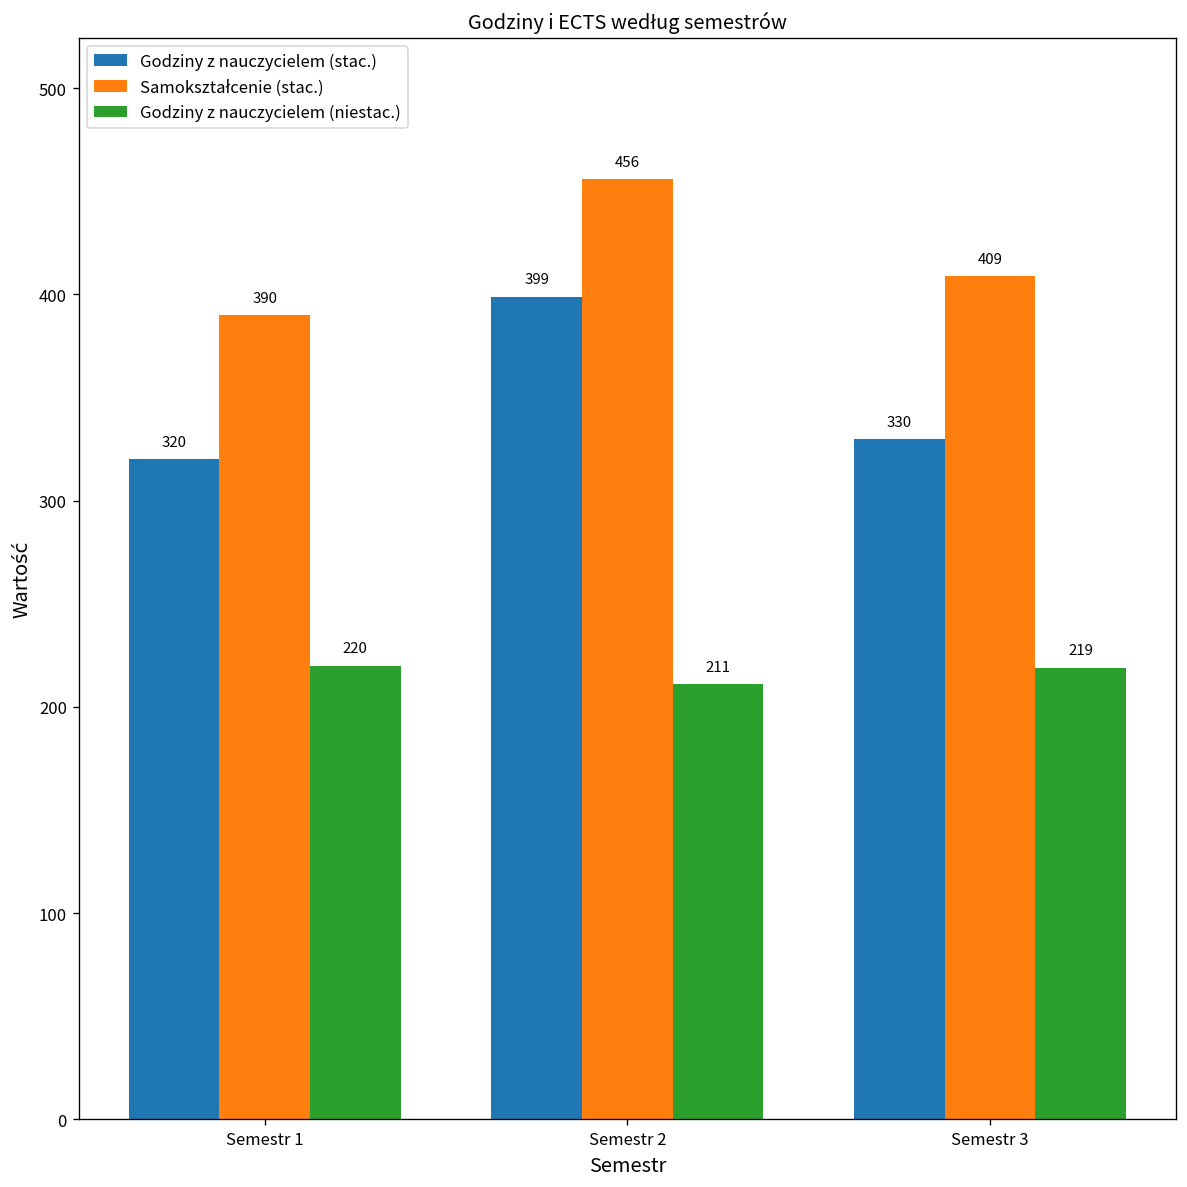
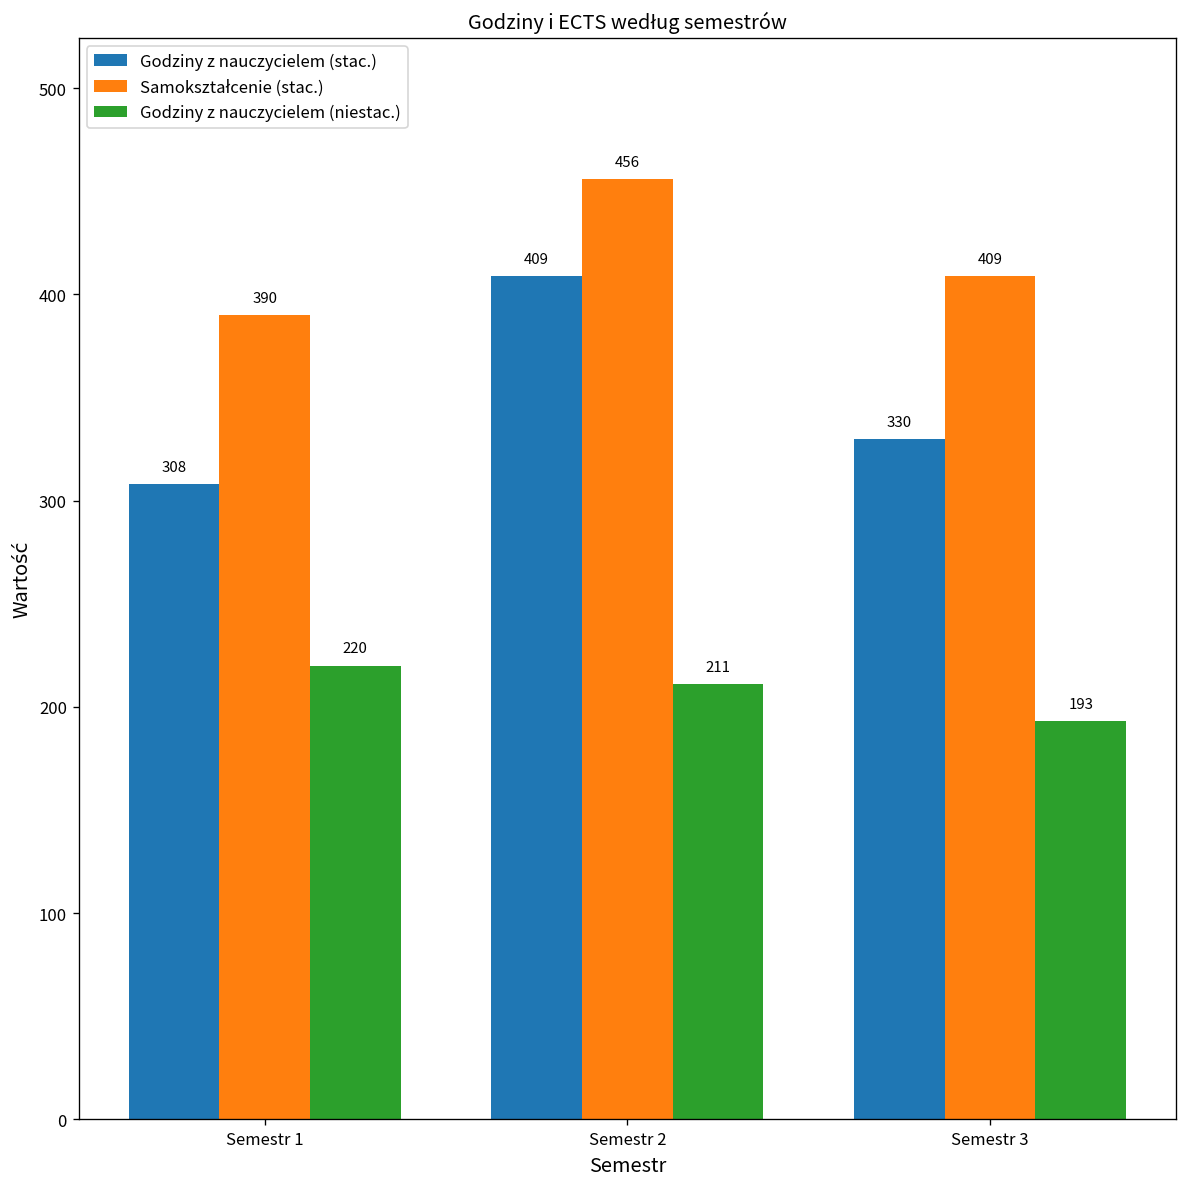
  {
    "Godziny z nauczycielem (stac.)": {
-     "Semestr 1": 320,
-     "Semestr 2": 399,
+     "Semestr 1": 308,
+     "Semestr 2": 409,
      "Semestr 3": 330
    },
    "Samokształcenie (stac.)": {
      "Semestr 1": 390,
      "Semestr 2": 456,
      "Semestr 3": 409
    },
    "Godziny z nauczycielem (niestac.)": {
      "Semestr 1": 220,
      "Semestr 2": 211,
-     "Semestr 3": 219
+     "Semestr 3": 193
    }
  }
